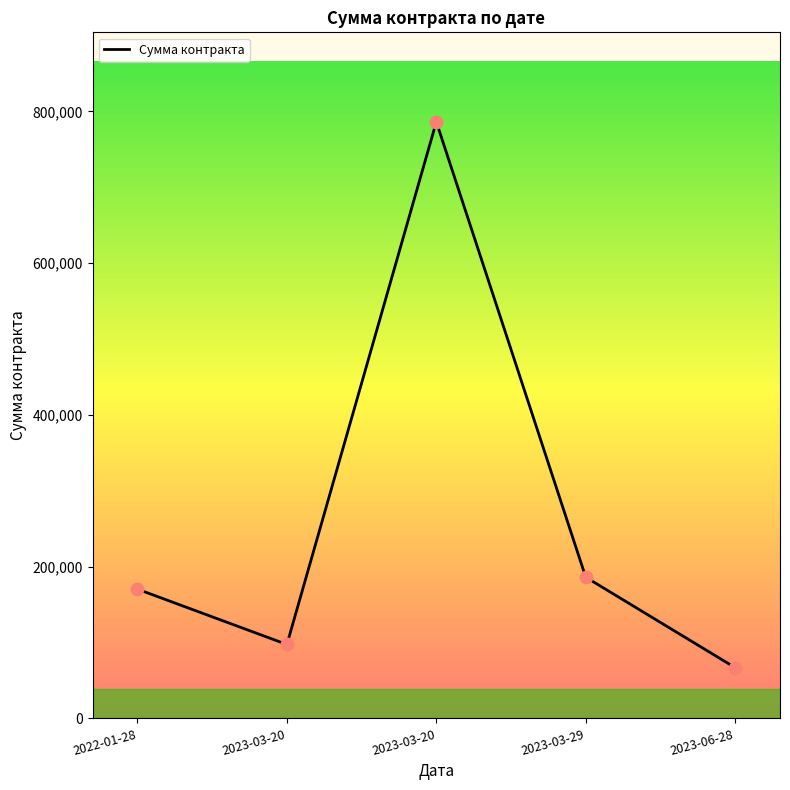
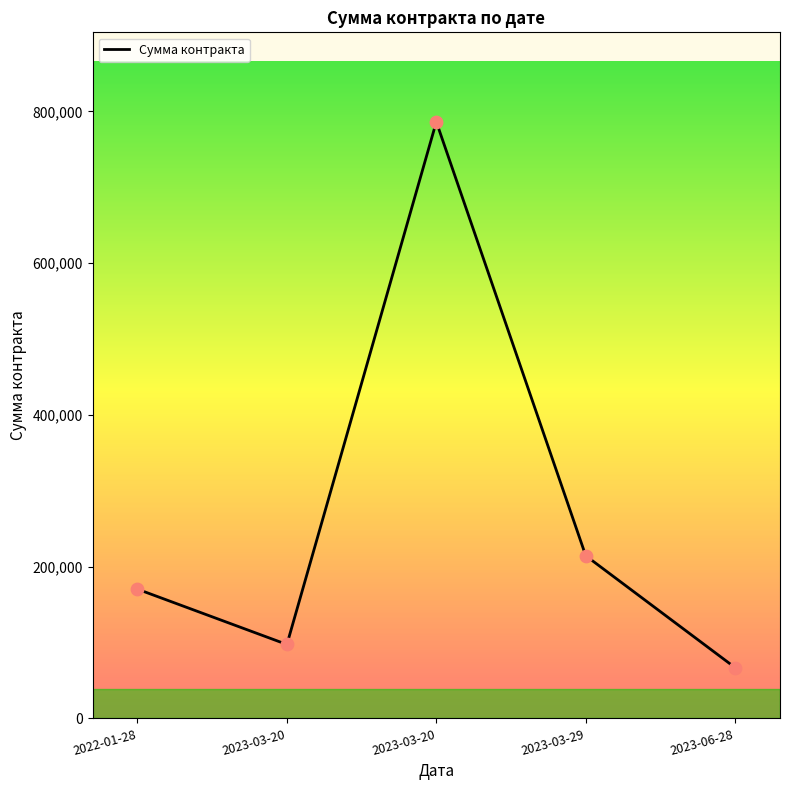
  {
    "2022-01-28": "170,000",
-   "2023-03-29": "190,000",
+   "2023-03-29": "210,000",
    "2023-06-28": "70,000"
  }
